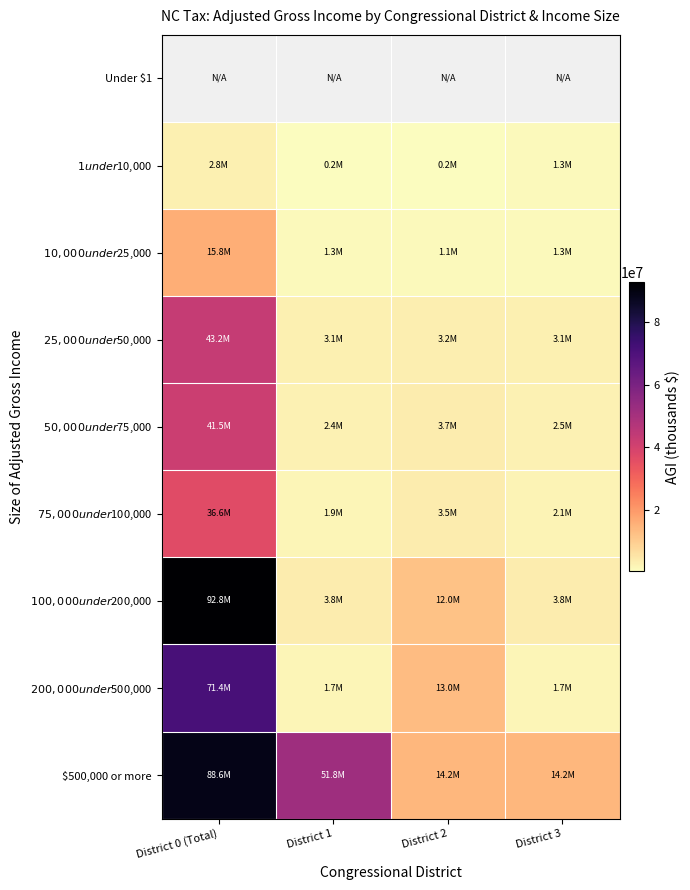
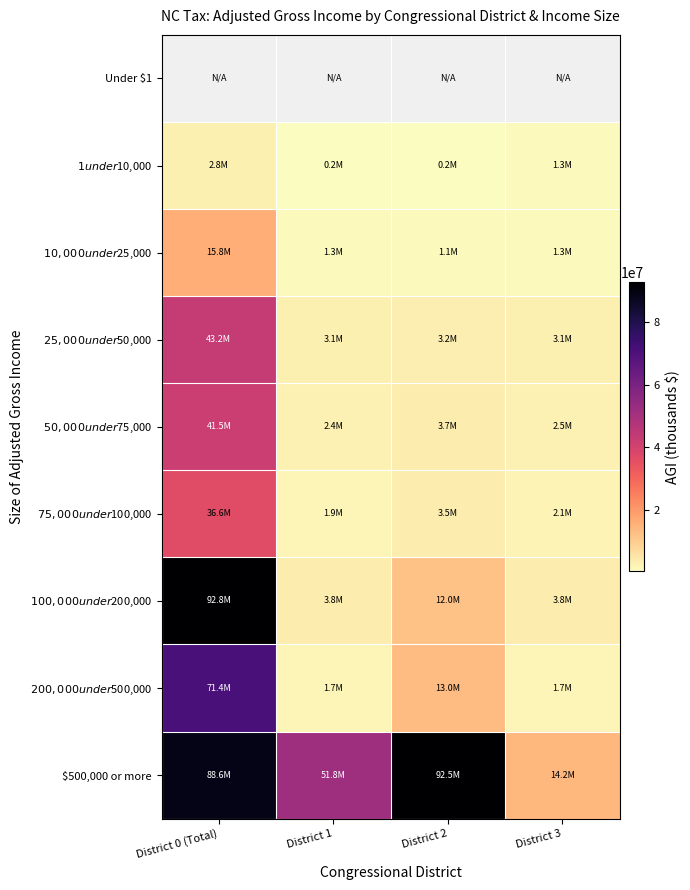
  {
    "$500,000 or more": {
      "District 0 (Total)": "88.6M",
      "District 1": "51.8M",
-     "District 2": "14.2M",
+     "District 2": "92.5M",
      "District 3": "14.2M"
    }
  }
